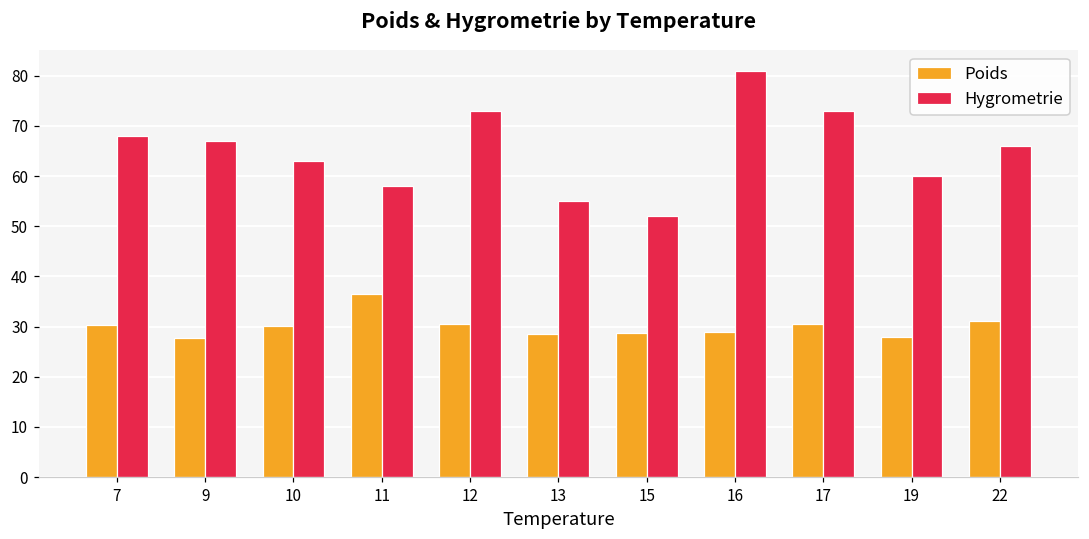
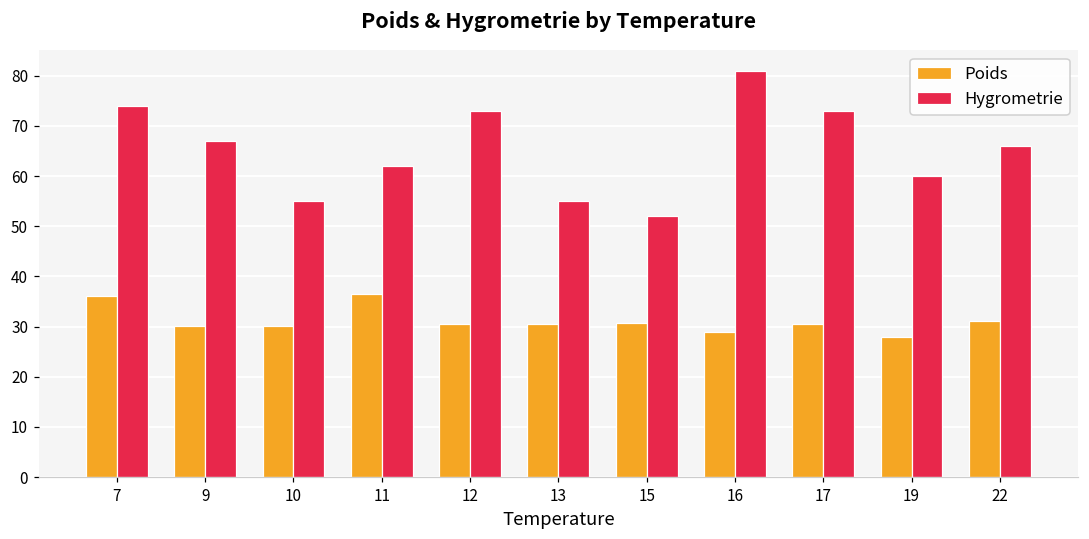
  {
    "Poids": {
-     "7": 30,
-     "9": 28,
+     "7": 36,
+     "9": 30,
      "10": 30,
      "11": 36,
      "12": 31,
-     "13": 29,
-     "15": 29,
+     "13": 31,
+     "15": 31,
      "16": 29,
      "17": 31,
      "19": 28,
      "22": 31
    },
    "Hygrometrie": {
-     "7": 68,
+     "7": 74,
      "9": 67,
-     "10": 63,
-     "11": 58,
+     "10": 55,
+     "11": 62,
      "12": 73,
      "13": 55,
      "15": 52,
      "16": 81,
      "17": 73,
      "19": 60,
      "22": 66
    }
  }
